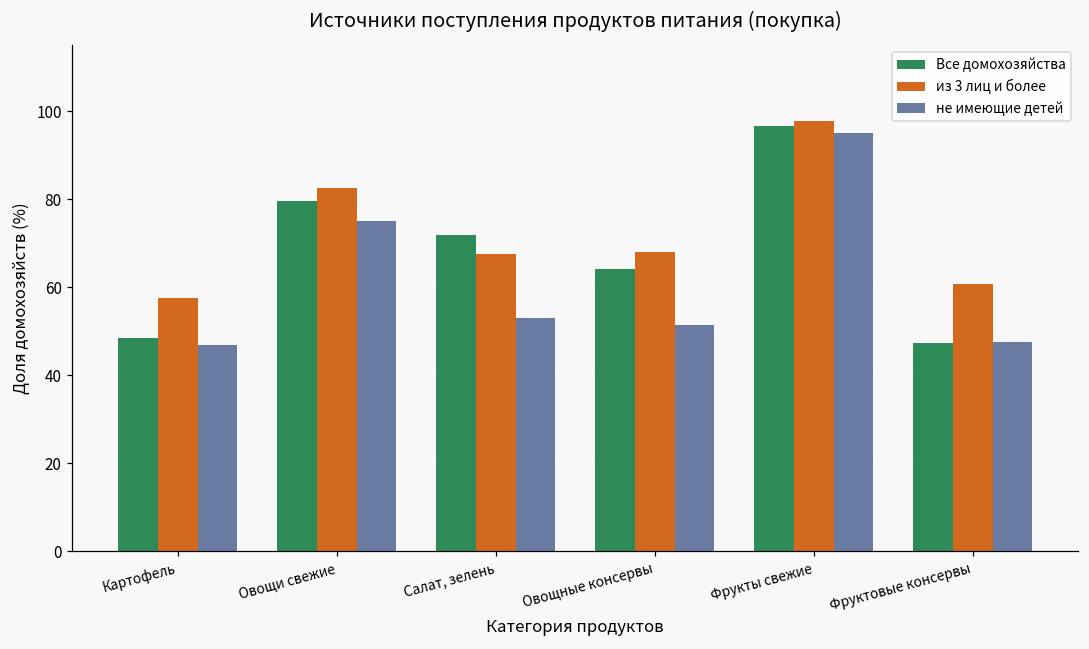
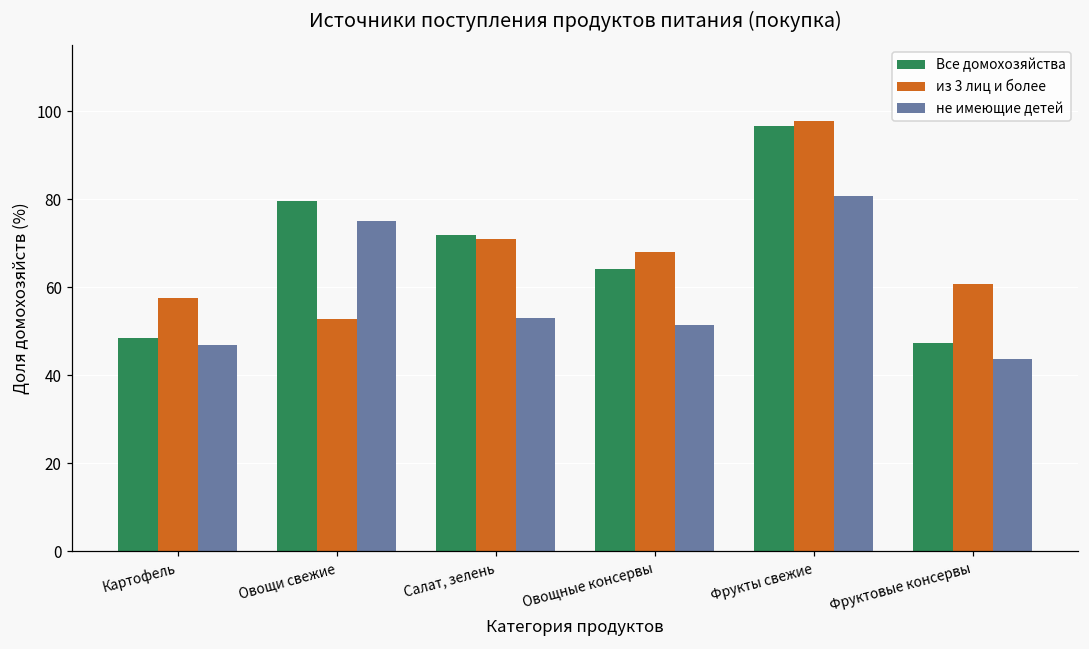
  {
    "Все домохозяйства": {
      "Картофель": 48,
      "Овощи свежие": 80,
      "Салат, зелень": 72,
      "Овощные консервы": 64,
      "Фрукты свежие": 97,
      "Фруктовые консервы": 47
    },
    "из 3 лиц и более": {
      "Картофель": 58,
-     "Овощи свежие": 83,
-     "Салат, зелень": 68,
+     "Овощи свежие": 53,
+     "Салат, зелень": 71,
      "Овощные консервы": 68,
      "Фрукты свежие": 98,
      "Фруктовые консервы": 61
    },
    "не имеющие детей": {
      "Картофель": 47,
      "Овощи свежие": 75,
      "Салат, зелень": 53,
      "Овощные консервы": 51,
-     "Фрукты свежие": 95,
-     "Фруктовые консервы": 48
+     "Фрукты свежие": 81,
+     "Фруктовые консервы": 44
    }
  }
